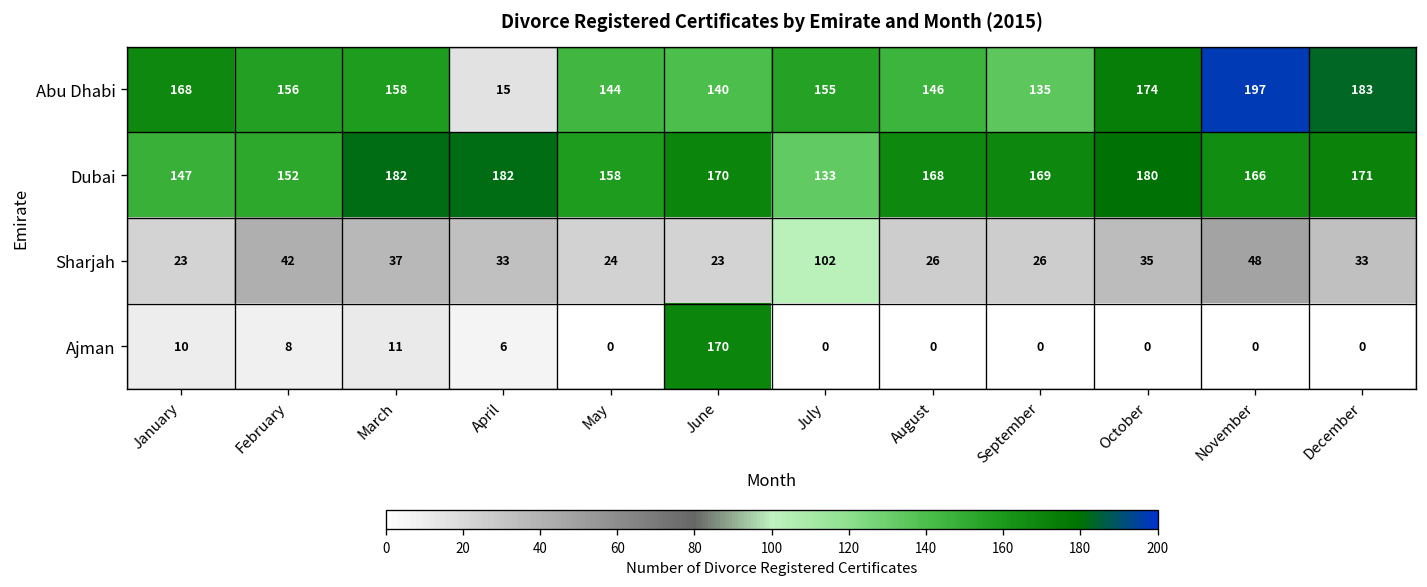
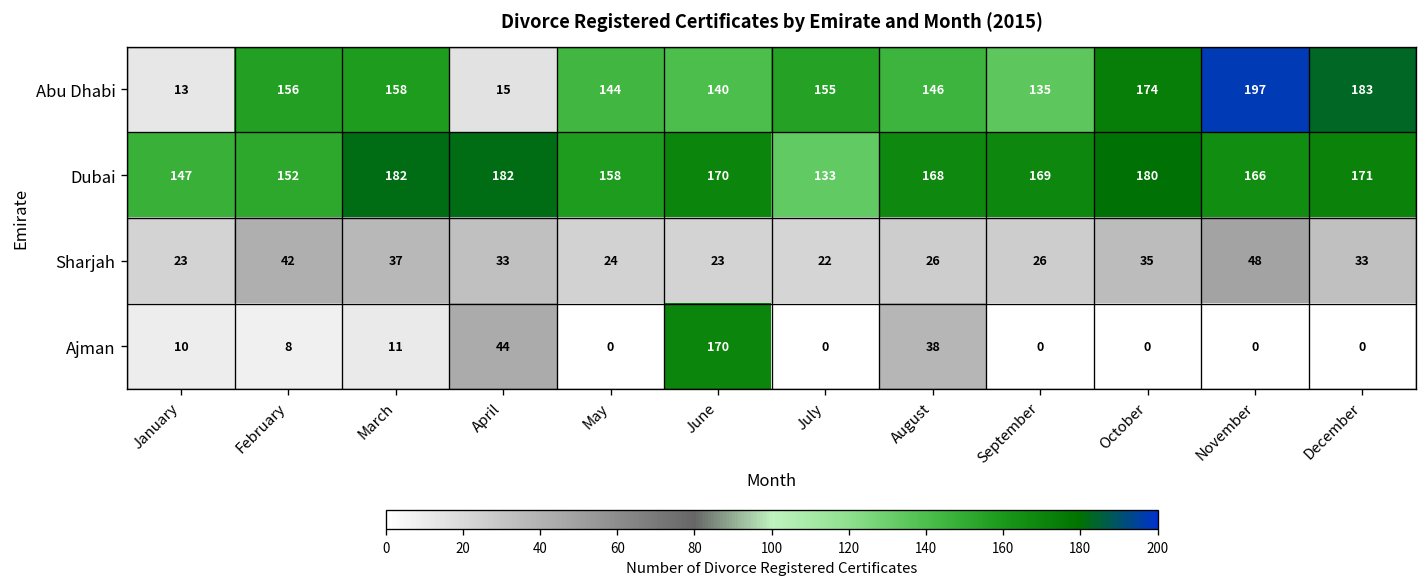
  {
    "Abu Dhabi": {
-     "January": 168,
+     "January": 13,
      "February": 156,
      "March": 158,
      "April": 15,
      "May": 144,
      "June": 140,
      "July": 155,
      "August": 146,
      "September": 135,
      "October": 174,
      "November": 197,
      "December": 183
    },
    "Dubai": {
      "January": 147,
      "February": 152,
      "March": 182,
      "April": 182,
      "May": 158,
      "June": 170,
      "July": 133,
      "August": 168,
      "September": 169,
      "October": 180,
      "November": 166,
      "December": 171
    },
    "Sharjah": {
      "January": 23,
      "February": 42,
      "March": 37,
      "April": 33,
      "May": 24,
      "June": 23,
-     "July": 102,
+     "July": 22,
      "August": 26,
      "September": 26,
      "October": 35,
      "November": 48,
      "December": 33
    },
    "Ajman": {
      "January": 10,
      "February": 8,
      "March": 11,
-     "April": 6,
+     "April": 44,
      "May": 0,
      "June": 170,
      "July": 0,
-     "August": 0,
+     "August": 38,
      "September": 0,
      "October": 0,
      "November": 0,
      "December": 0
    }
  }
